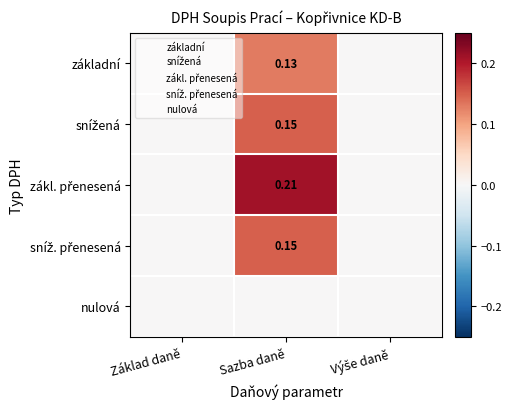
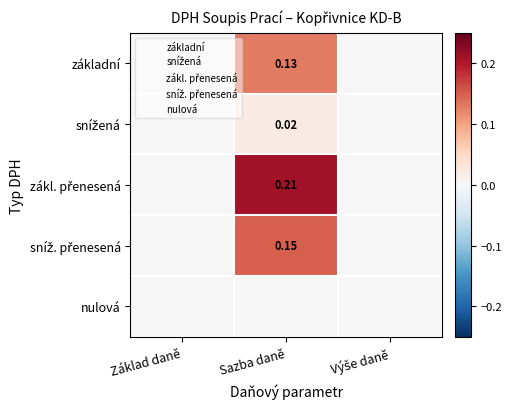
  {
    "základní": {
      "Sazba daně": 0.13
    },
    "snížená": {
-     "Sazba daně": 0.15
+     "Sazba daně": 0.02
    },
    "zákl. přenesená": {
      "Sazba daně": 0.21
    },
    "sníž. přenesená": {
      "Sazba daně": 0.15
    }
  }
